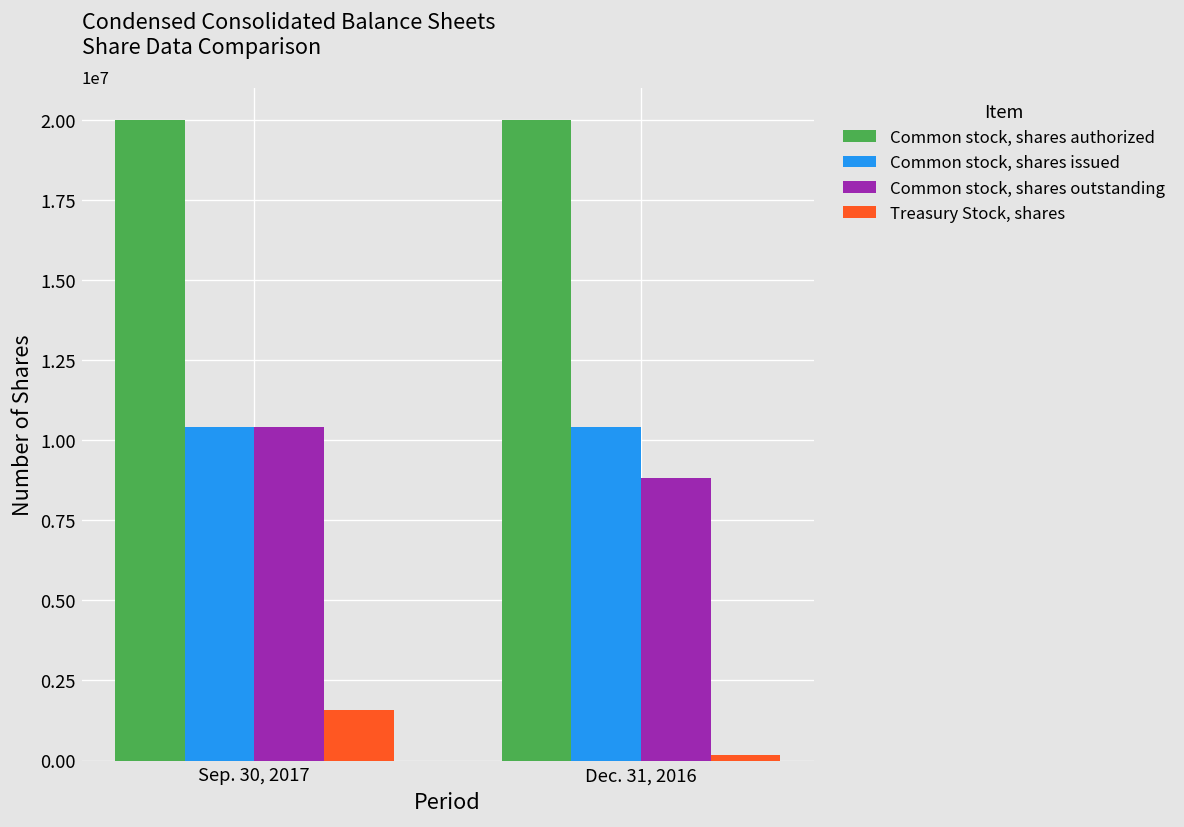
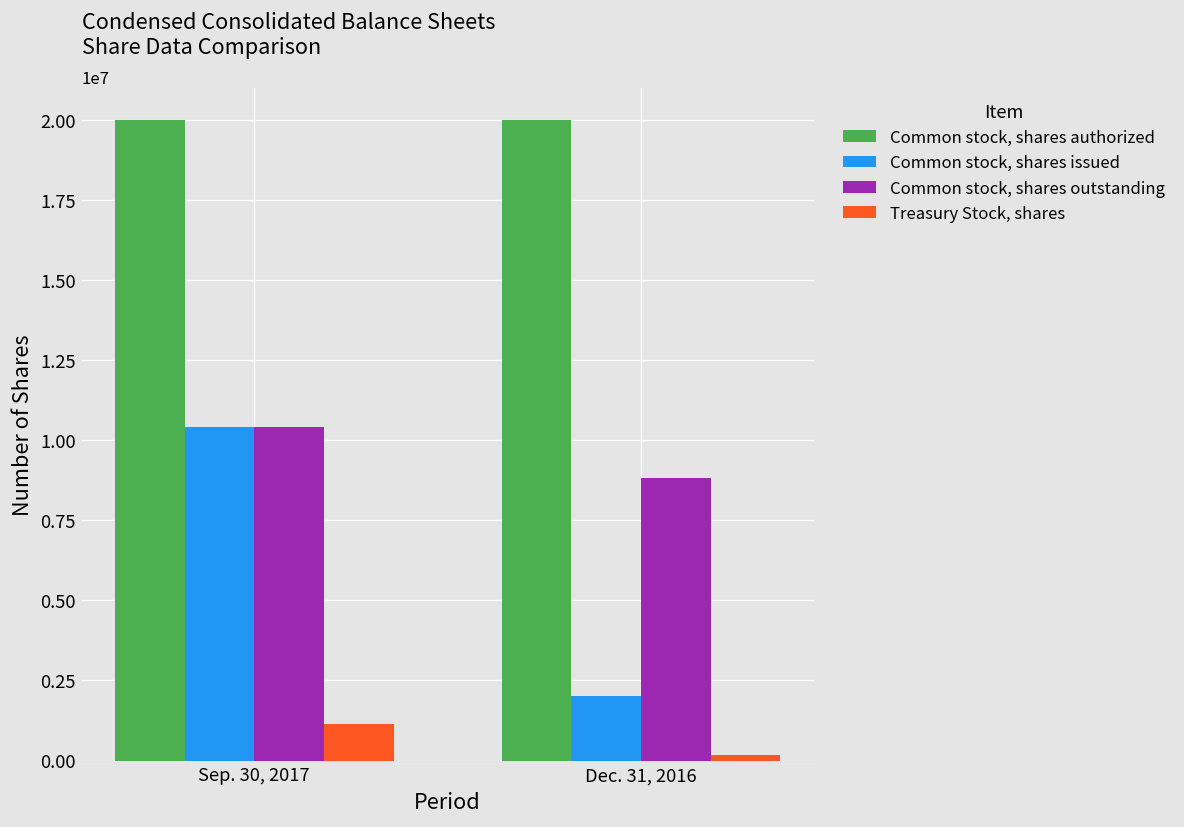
  {
    "Common stock, shares authorized": {
      "Sep. 30, 2017": 20000000,
      "Dec. 31, 2016": 20000000
    },
    "Common stock, shares issued": {
      "Sep. 30, 2017": 10400000,
-     "Dec. 31, 2016": 10400000
+     "Dec. 31, 2016": 2000000
    },
    "Common stock, shares outstanding": {
      "Sep. 30, 2017": 10400000,
      "Dec. 31, 2016": 8800000
    },
    "Treasury Stock, shares": {
-     "Sep. 30, 2017": 1600000,
+     "Sep. 30, 2017": 1100000,
      "Dec. 31, 2016": 200000
    }
  }
